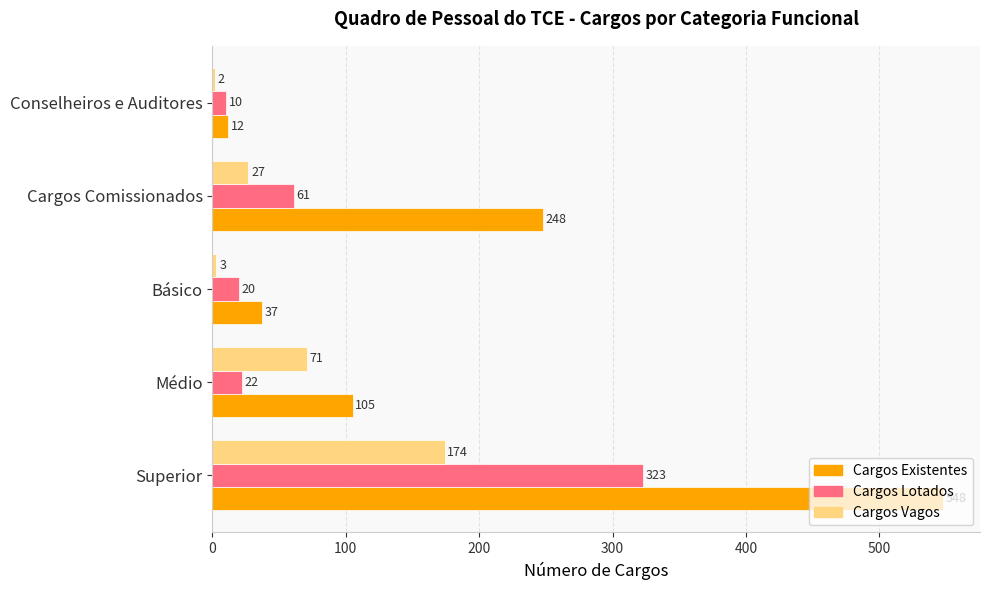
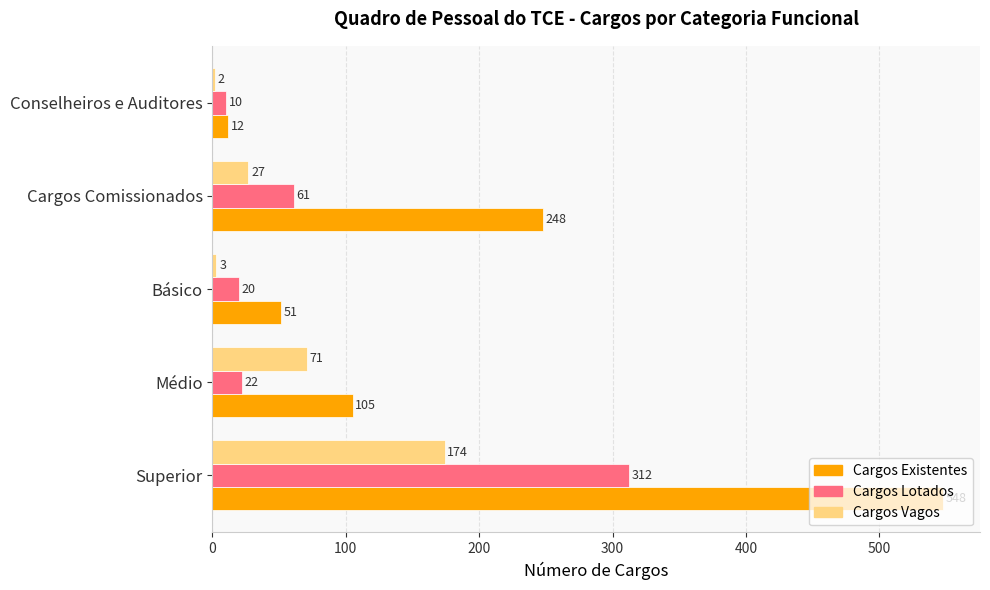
  {
    "Cargos Existentes": {
      "Conselheiros e Auditores": 12,
      "Cargos Comissionados": 248,
-     "Básico": 37,
+     "Básico": 51,
      "Médio": 105
    },
    "Cargos Lotados": {
      "Conselheiros e Auditores": 10,
      "Cargos Comissionados": 61,
      "Básico": 20,
      "Médio": 22,
-     "Superior": 323
+     "Superior": 312
    },
    "Cargos Vagos": {
      "Conselheiros e Auditores": 2,
      "Cargos Comissionados": 27,
      "Básico": 3,
      "Médio": 71,
      "Superior": 174
    }
  }
